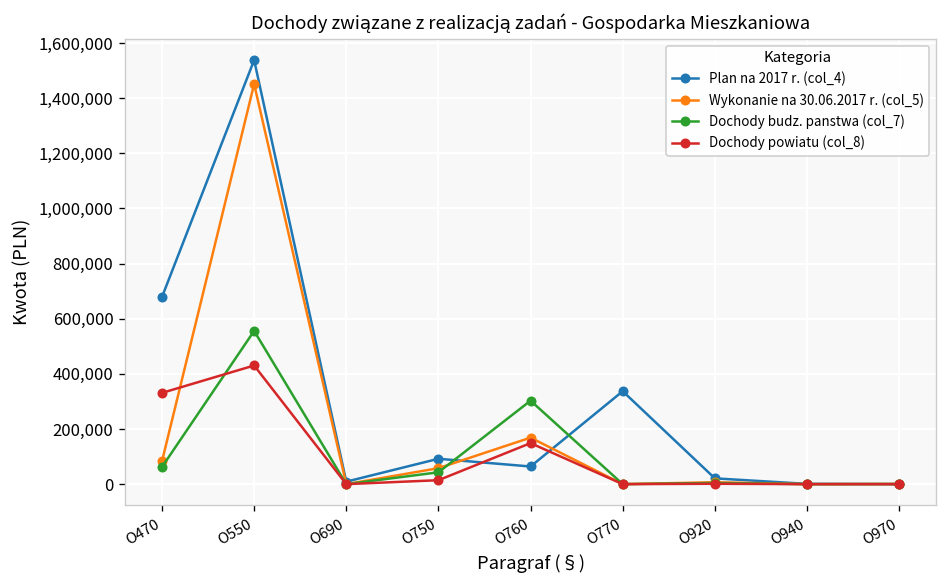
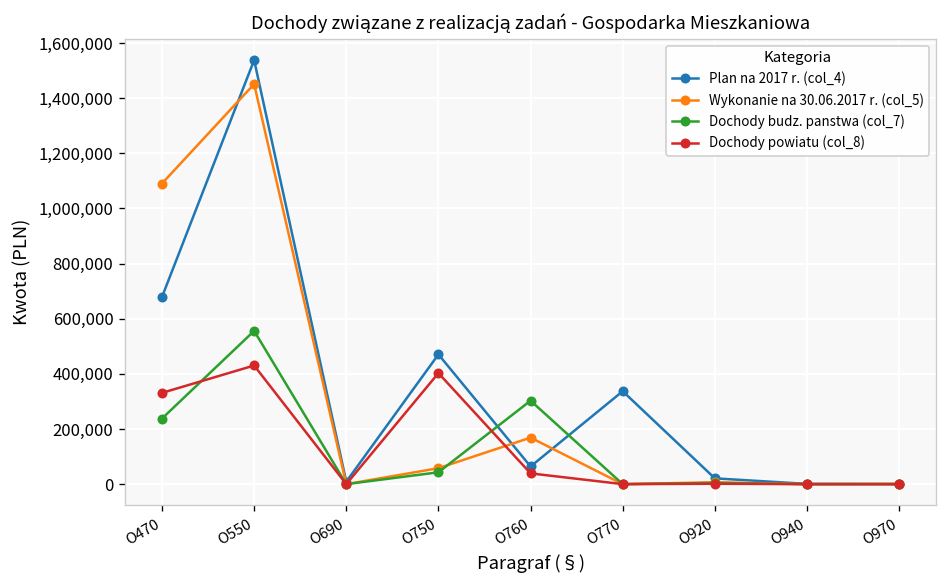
  {
    "Plan na 2017 r. (col_4)": {
      "O470": "680,000",
      "O550": "1,540,000",
-     "O750": "90,000",
+     "O750": "470,000",
      "O760": "60,000",
      "O770": "340,000",
      "O920": "20,000"
    },
    "Wykonanie na 30.06.2017 r. (col_5)": {
-     "O470": "80,000",
+     "O470": "1,090,000",
      "O550": "1,450,000",
      "O750": "60,000",
      "O760": "170,000"
    },
    "Dochody budz. panstwa (col_7)": {
-     "O470": "60,000",
+     "O470": "240,000",
      "O550": "560,000",
      "O750": "40,000",
      "O760": "300,000"
    },
    "Dochody powiatu (col_8)": {
      "O470": "330,000",
      "O550": "430,000",
-     "O750": "10,000",
-     "O760": "150,000"
+     "O750": "400,000",
+     "O760": "40,000"
    }
  }
